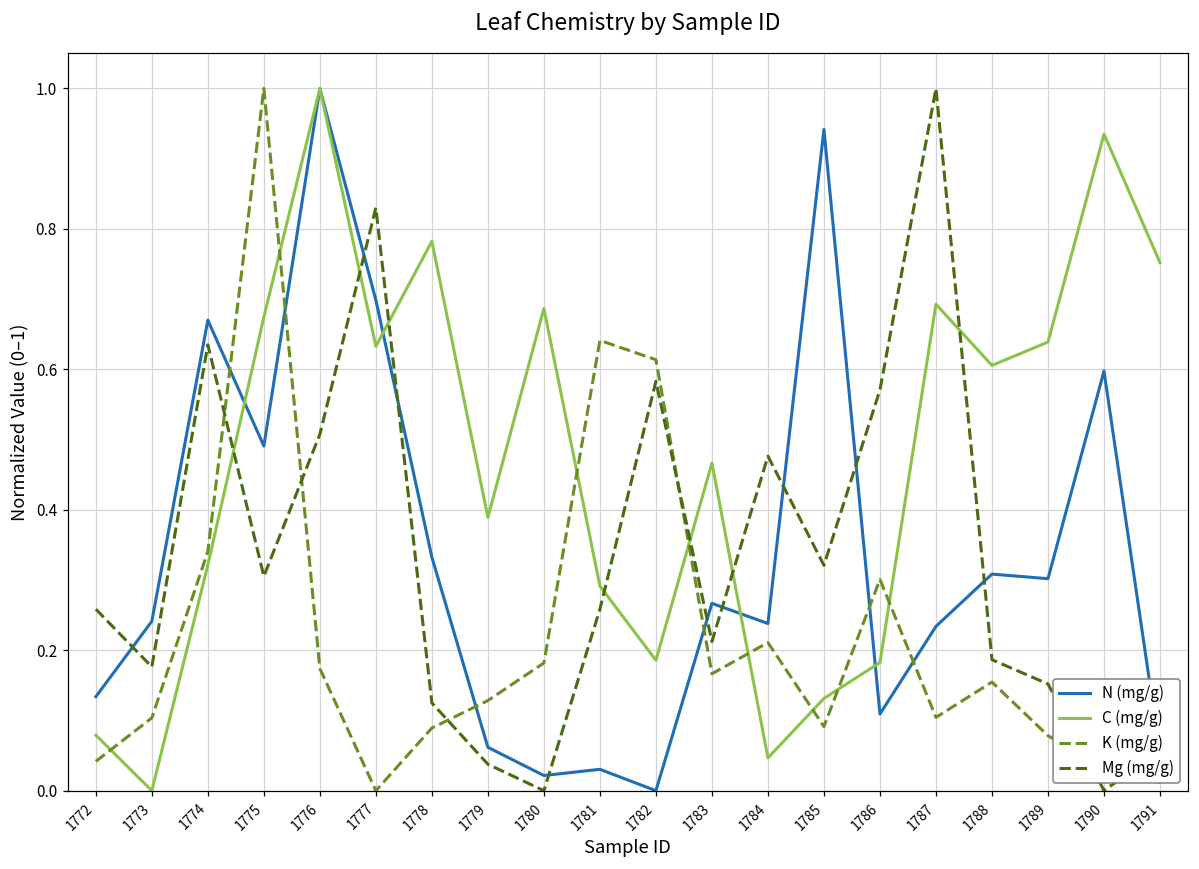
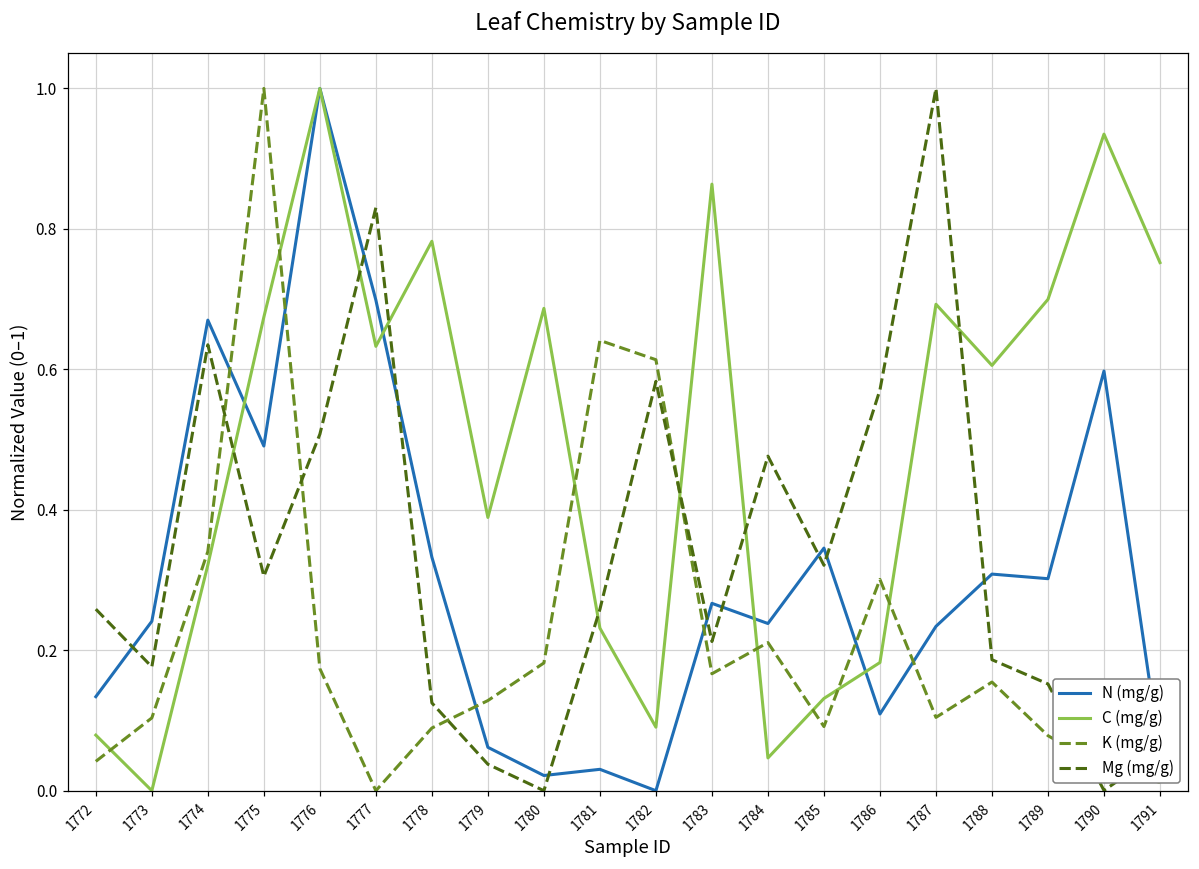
  {
    "N (mg/g)": {
      "1772": 0.13,
      "1773": 0.24,
      "1774": 0.67,
      "1775": 0.49,
      "1777": 0.70,
      "1778": 0.33,
      "1779": 0.06,
      "1780": 0.02,
      "1781": 0.03,
      "1782": 0.00,
      "1783": 0.27,
      "1784": 0.24,
-     "1785": 0.94,
+     "1785": 0.35,
      "1786": 0.11,
      "1787": 0.23,
      "1788": 0.31,
      "1789": 0.30,
      "1790": 0.60
    },
    "C (mg/g)": {
      "1772": 0.08,
      "1773": 0.00,
      "1774": 0.32,
      "1775": 0.67,
      "1777": 0.63,
      "1778": 0.78,
      "1779": 0.39,
      "1780": 0.69,
-     "1781": 0.29,
-     "1782": 0.19,
-     "1783": 0.47,
+     "1781": 0.23,
+     "1782": 0.09,
+     "1783": 0.86,
      "1784": 0.05,
      "1785": 0.13,
      "1786": 0.18,
      "1787": 0.69,
      "1788": 0.61,
-     "1789": 0.64,
+     "1789": 0.70,
      "1790": 0.93,
      "1791": 0.75
    }
  }
